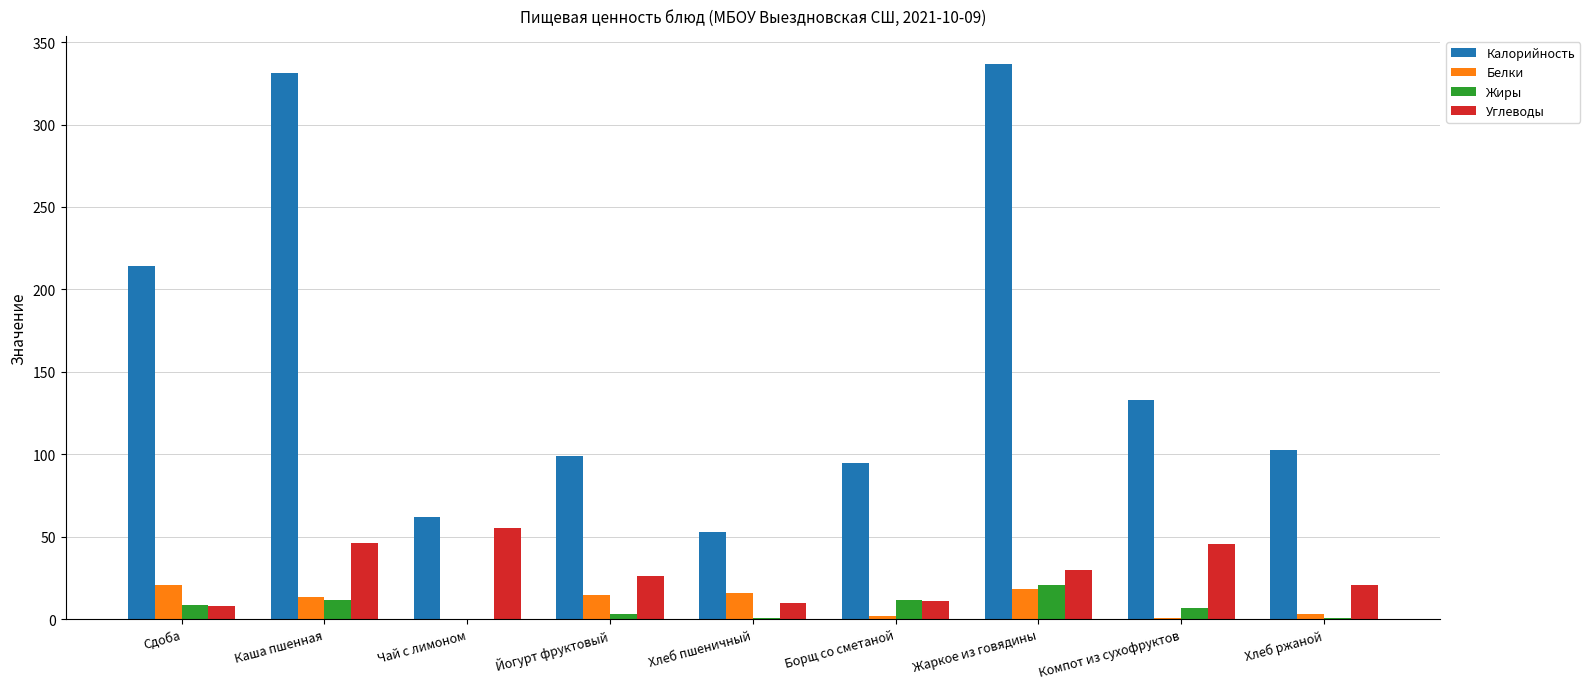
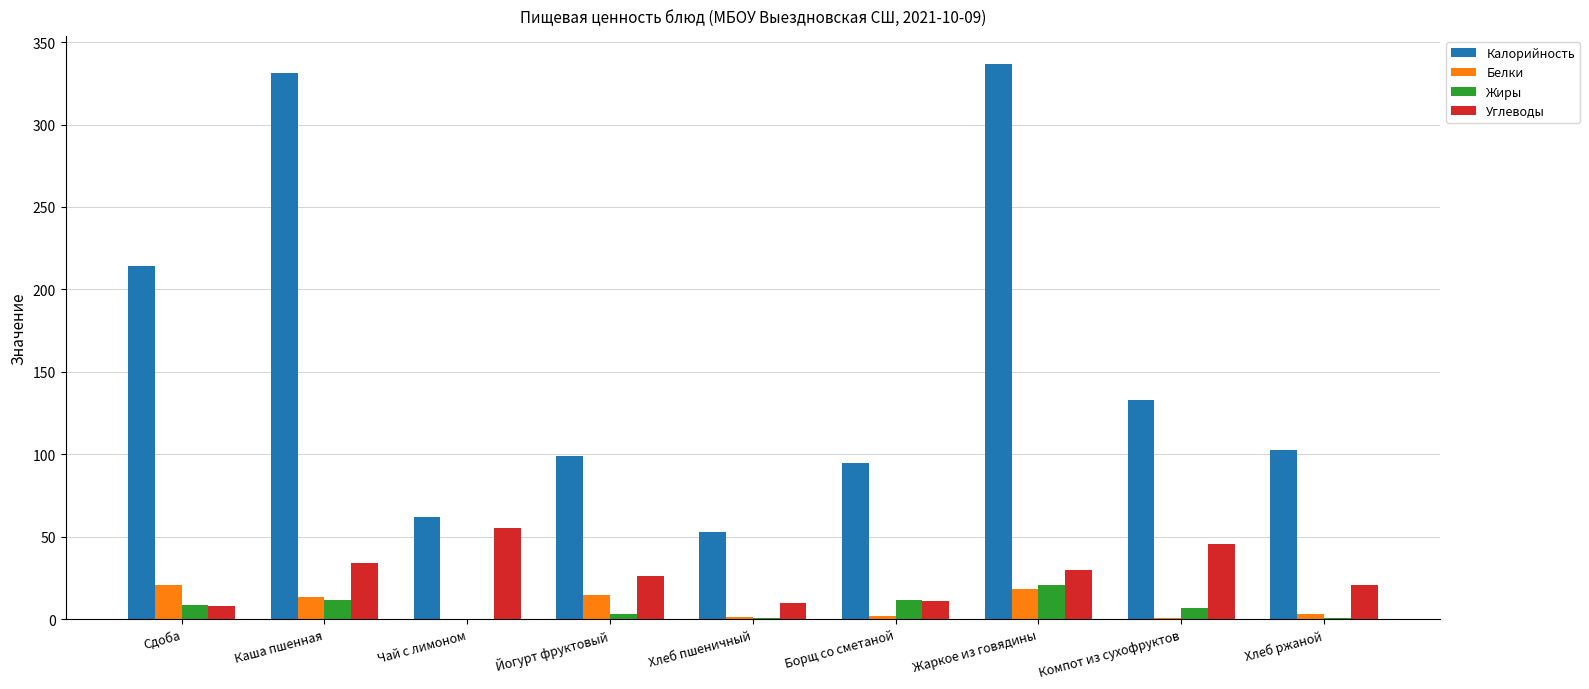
  {
    "Калорийность": {
      "Сдоба": 214,
      "Каша пшенная": 331,
      "Чай с лимоном": 62,
      "Йогурт фруктовый": 99,
      "Хлеб пшеничный": 53,
      "Борщ со сметаной": 95,
      "Жаркое из говядины": 337,
      "Компот из сухофруктов": 133,
      "Хлеб ржаной": 103
    },
    "Белки": {
      "Сдоба": 21,
      "Каша пшенная": 13,
      "Йогурт фруктовый": 14,
-     "Хлеб пшеничный": 16,
+     "Хлеб пшеничный": 2,
      "Борщ со сметаной": 2,
      "Жаркое из говядины": 19,
      "Хлеб ржаной": 3
    },
    "Жиры": {
      "Сдоба": 9,
      "Каша пшенная": 12,
      "Йогурт фруктовый": 3,
      "Борщ со сметаной": 12,
      "Жаркое из говядины": 21,
      "Компот из сухофруктов": 7
    },
    "Углеводы": {
      "Сдоба": 8,
-     "Каша пшенная": 46,
+     "Каша пшенная": 34,
      "Чай с лимоном": 55,
      "Йогурт фруктовый": 26,
      "Хлеб пшеничный": 10,
      "Борщ со сметаной": 11,
      "Жаркое из говядины": 30,
      "Компот из сухофруктов": 46,
      "Хлеб ржаной": 21
    }
  }
